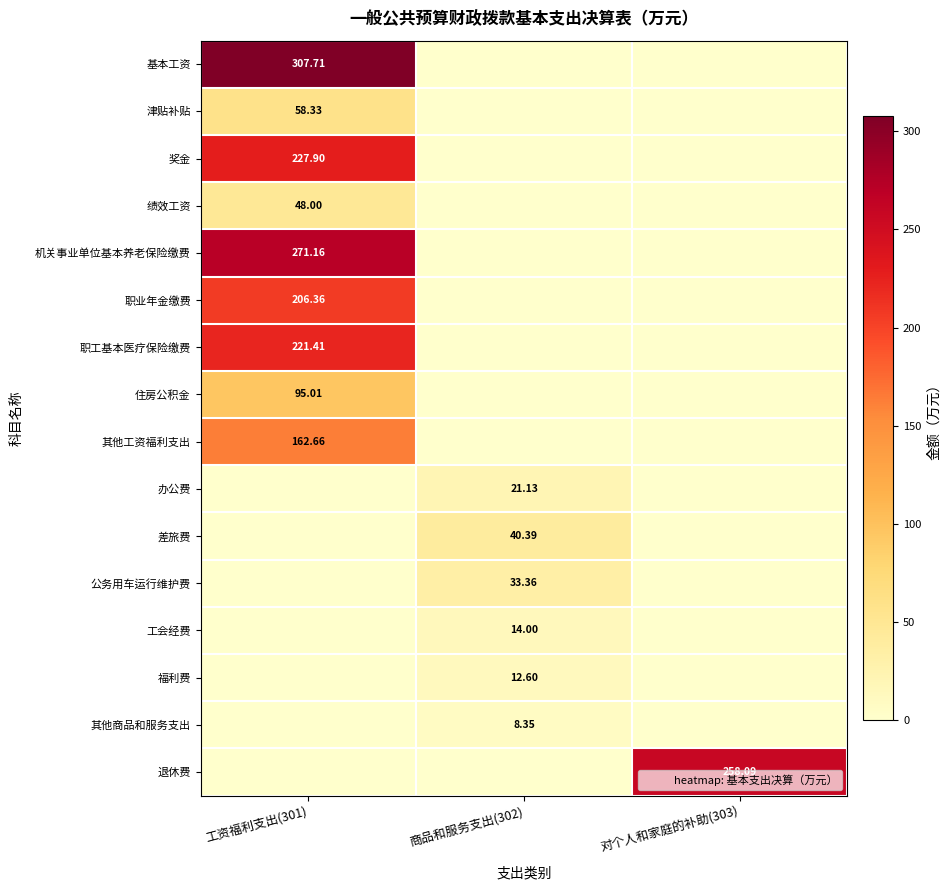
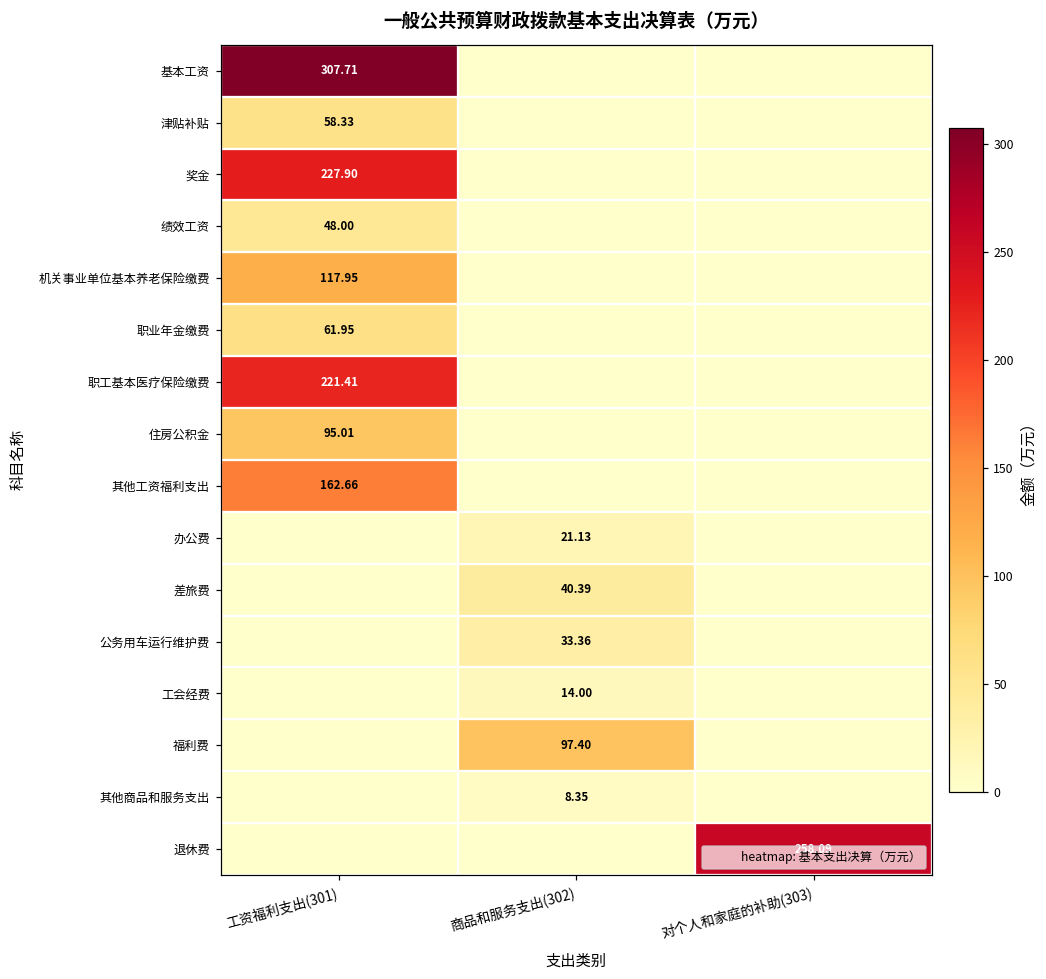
  {
    "基本工资": {
      "工资福利支出(301)": 307.71
    },
    "津贴补贴": {
      "工资福利支出(301)": 58.33
    },
    "奖金": {
      "工资福利支出(301)": 227.90
    },
    "绩效工资": {
      "工资福利支出(301)": 48.00
    },
    "机关事业单位基本养老保险缴费": {
-     "工资福利支出(301)": 271.16
+     "工资福利支出(301)": 117.95
    },
    "职业年金缴费": {
-     "工资福利支出(301)": 206.36
+     "工资福利支出(301)": 61.95
    },
    "职工基本医疗保险缴费": {
      "工资福利支出(301)": 221.41
    },
    "住房公积金": {
      "工资福利支出(301)": 95.01
    },
    "其他工资福利支出": {
      "工资福利支出(301)": 162.66
    },
    "办公费": {
      "商品和服务支出(302)": 21.13
    },
    "差旅费": {
      "商品和服务支出(302)": 40.39
    },
    "公务用车运行维护费": {
      "商品和服务支出(302)": 33.36
    },
    "工会经费": {
      "商品和服务支出(302)": 14.00
    },
    "福利费": {
-     "商品和服务支出(302)": 12.60
+     "商品和服务支出(302)": 97.40
    },
    "其他商品和服务支出": {
      "商品和服务支出(302)": 8.35
    }
  }
